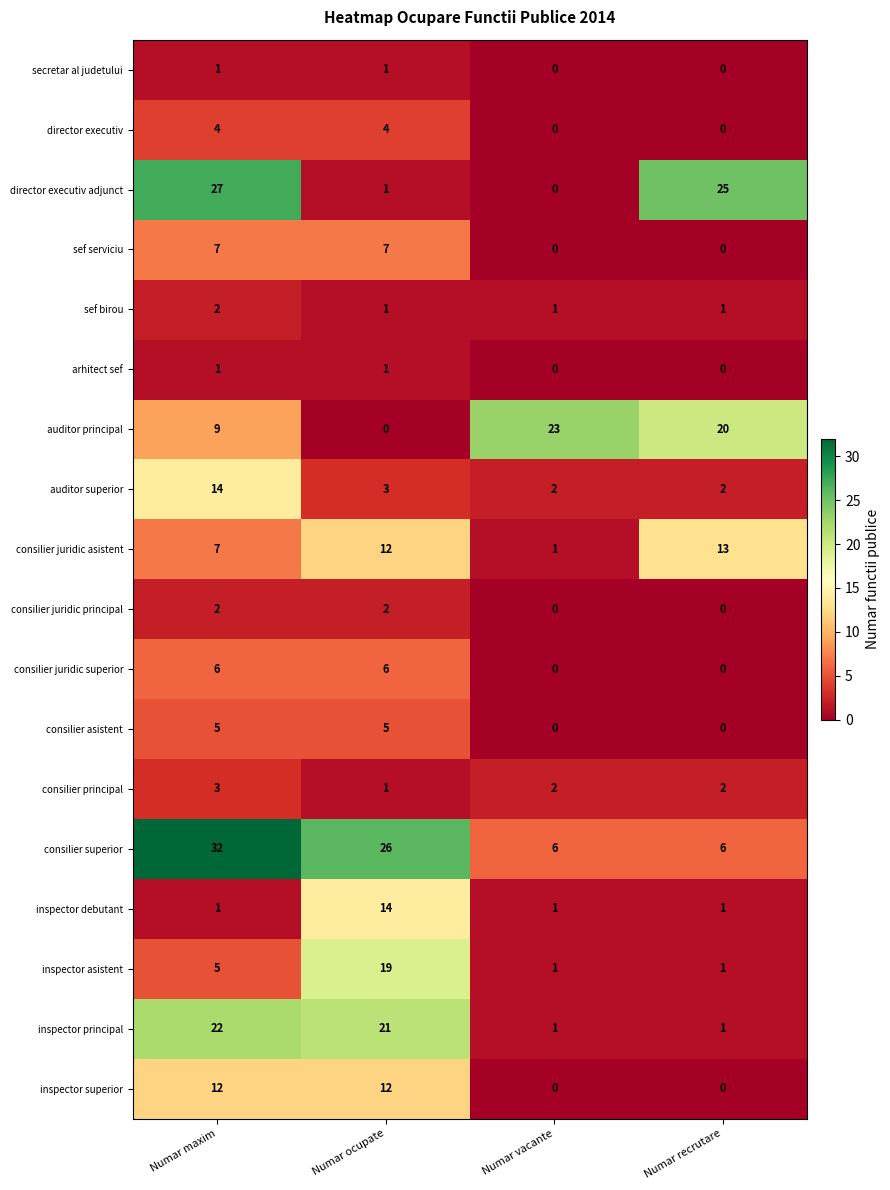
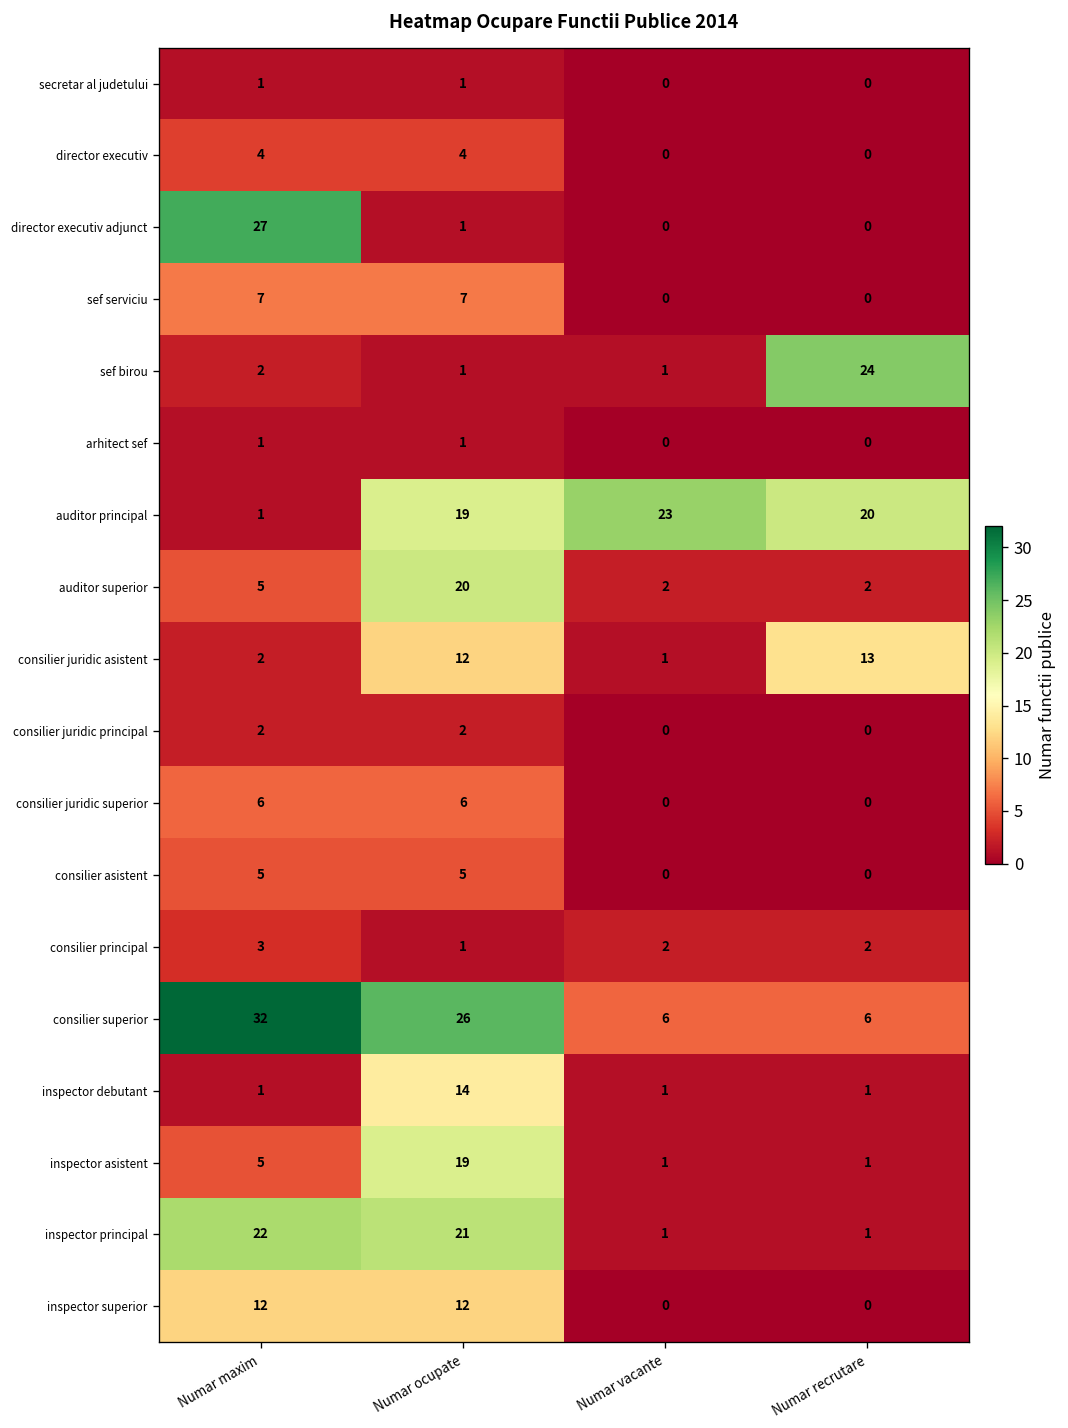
  {
    "secretar al judetului": {
      "Numar maxim": 1,
      "Numar ocupate": 1,
      "Numar vacante": 0,
      "Numar recrutare": 0
    },
    "director executiv": {
      "Numar maxim": 4,
      "Numar ocupate": 4,
      "Numar vacante": 0,
      "Numar recrutare": 0
    },
    "director executiv adjunct": {
      "Numar maxim": 27,
      "Numar ocupate": 1,
      "Numar vacante": 0,
-     "Numar recrutare": 25
+     "Numar recrutare": 0
    },
    "sef serviciu": {
      "Numar maxim": 7,
      "Numar ocupate": 7,
      "Numar vacante": 0,
      "Numar recrutare": 0
    },
    "sef birou": {
      "Numar maxim": 2,
      "Numar ocupate": 1,
      "Numar vacante": 1,
-     "Numar recrutare": 1
+     "Numar recrutare": 24
    },
    "arhitect sef": {
      "Numar maxim": 1,
      "Numar ocupate": 1,
      "Numar vacante": 0,
      "Numar recrutare": 0
    },
    "auditor principal": {
-     "Numar maxim": 9,
-     "Numar ocupate": 0,
+     "Numar maxim": 1,
+     "Numar ocupate": 19,
      "Numar vacante": 23,
      "Numar recrutare": 20
    },
    "auditor superior": {
-     "Numar maxim": 14,
-     "Numar ocupate": 3,
+     "Numar maxim": 5,
+     "Numar ocupate": 20,
      "Numar vacante": 2,
      "Numar recrutare": 2
    },
    "consilier juridic asistent": {
-     "Numar maxim": 7,
+     "Numar maxim": 2,
      "Numar ocupate": 12,
      "Numar vacante": 1,
      "Numar recrutare": 13
    },
    "consilier juridic principal": {
      "Numar maxim": 2,
      "Numar ocupate": 2,
      "Numar vacante": 0,
      "Numar recrutare": 0
    },
    "consilier juridic superior": {
      "Numar maxim": 6,
      "Numar ocupate": 6,
      "Numar vacante": 0,
      "Numar recrutare": 0
    },
    "consilier asistent": {
      "Numar maxim": 5,
      "Numar ocupate": 5,
      "Numar vacante": 0,
      "Numar recrutare": 0
    },
    "consilier principal": {
      "Numar maxim": 3,
      "Numar ocupate": 1,
      "Numar vacante": 2,
      "Numar recrutare": 2
    },
    "consilier superior": {
      "Numar maxim": 32,
      "Numar ocupate": 26,
      "Numar vacante": 6,
      "Numar recrutare": 6
    },
    "inspector debutant": {
      "Numar maxim": 1,
      "Numar ocupate": 14,
      "Numar vacante": 1,
      "Numar recrutare": 1
    },
    "inspector asistent": {
      "Numar maxim": 5,
      "Numar ocupate": 19,
      "Numar vacante": 1,
      "Numar recrutare": 1
    },
    "inspector principal": {
      "Numar maxim": 22,
      "Numar ocupate": 21,
      "Numar vacante": 1,
      "Numar recrutare": 1
    },
    "inspector superior": {
      "Numar maxim": 12,
      "Numar ocupate": 12,
      "Numar vacante": 0,
      "Numar recrutare": 0
    }
  }
